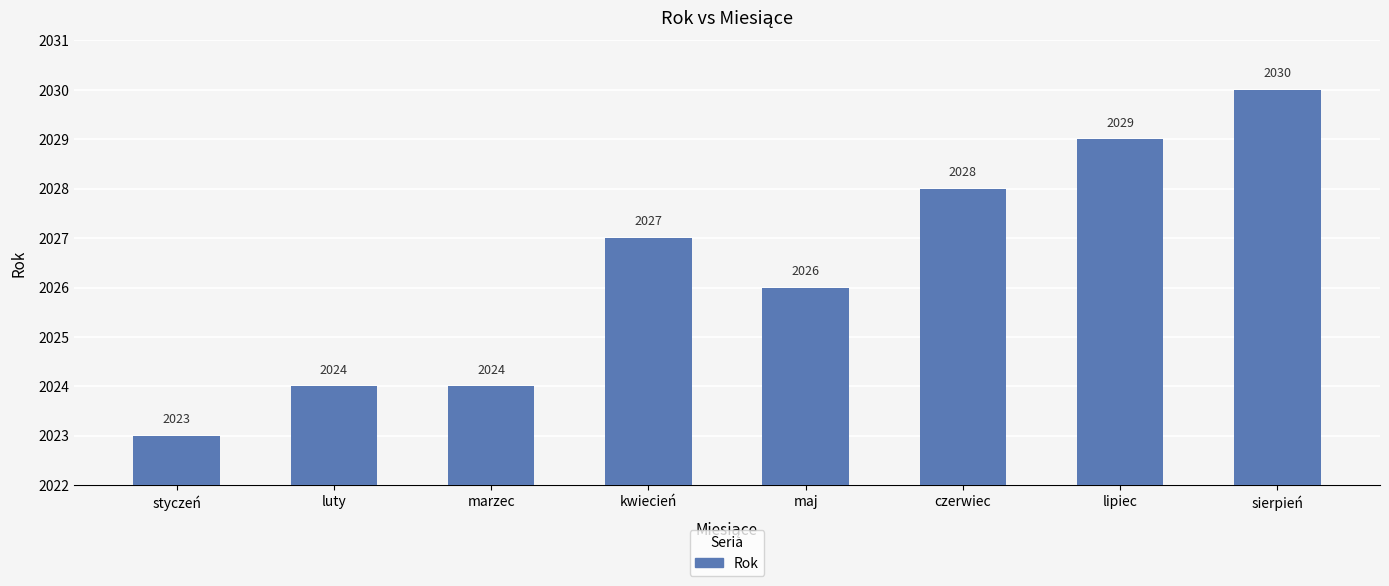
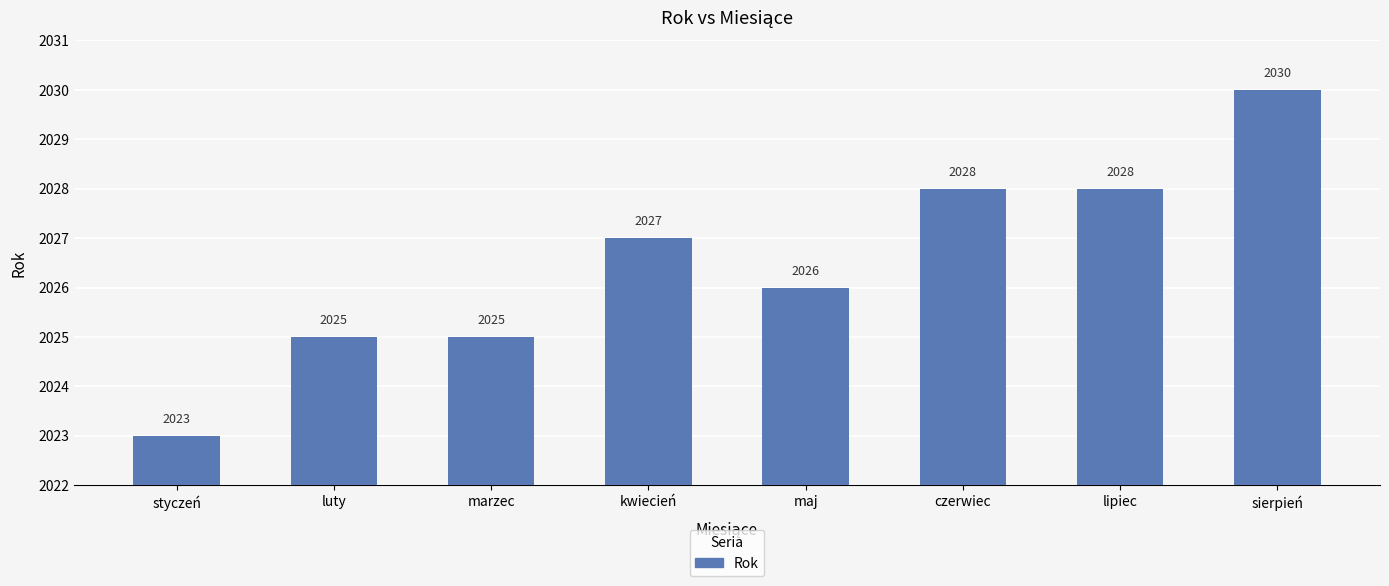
  {
    "styczeń": 2023,
-   "luty": 2024,
-   "marzec": 2024,
+   "luty": 2025,
+   "marzec": 2025,
    "kwiecień": 2027,
    "maj": 2026,
    "czerwiec": 2028,
-   "lipiec": 2029,
+   "lipiec": 2028,
    "sierpień": 2030
  }
